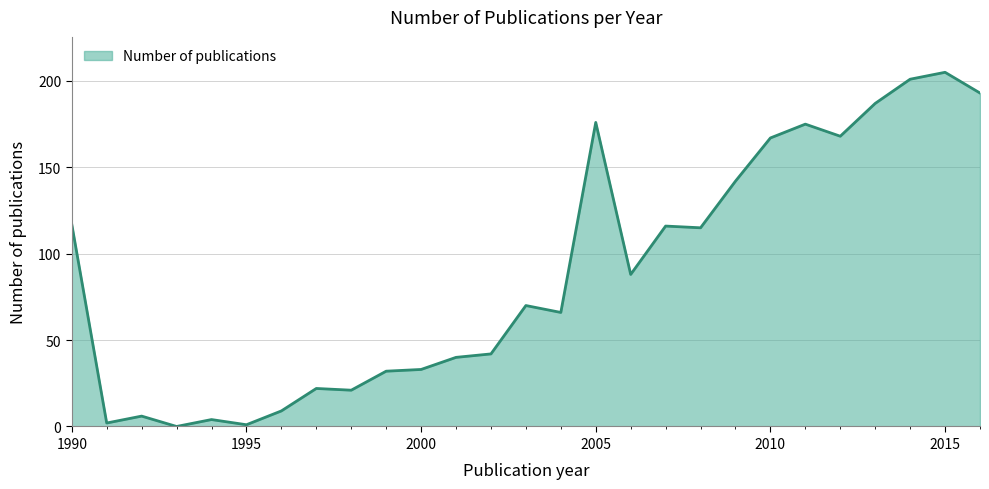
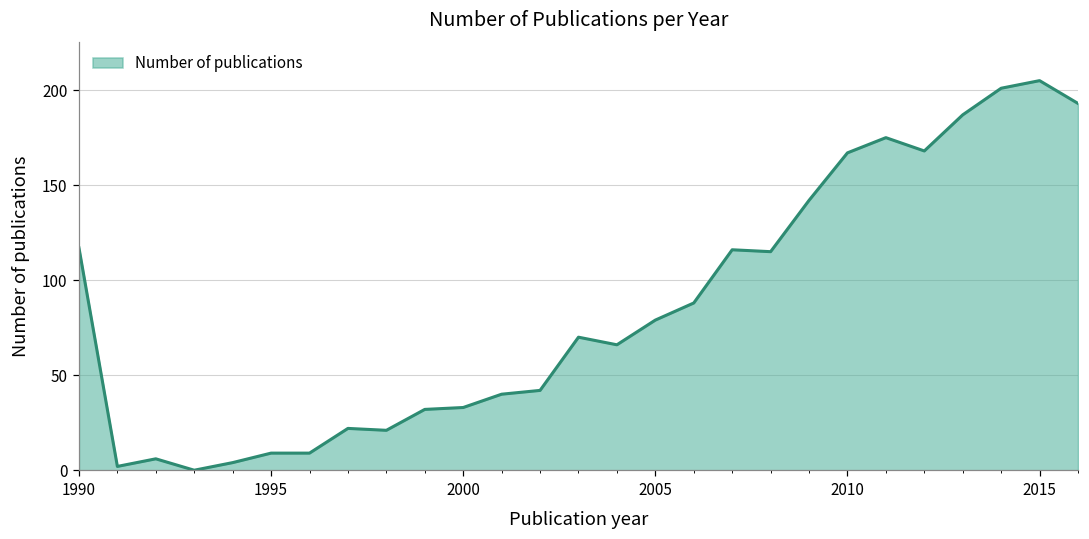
  {
    "1990": 117,
-   "1995": 1,
+   "1995": 9,
    "2000": 33,
-   "2005": 176,
+   "2005": 79,
    "2010": 167,
    "2015": 205
  }
